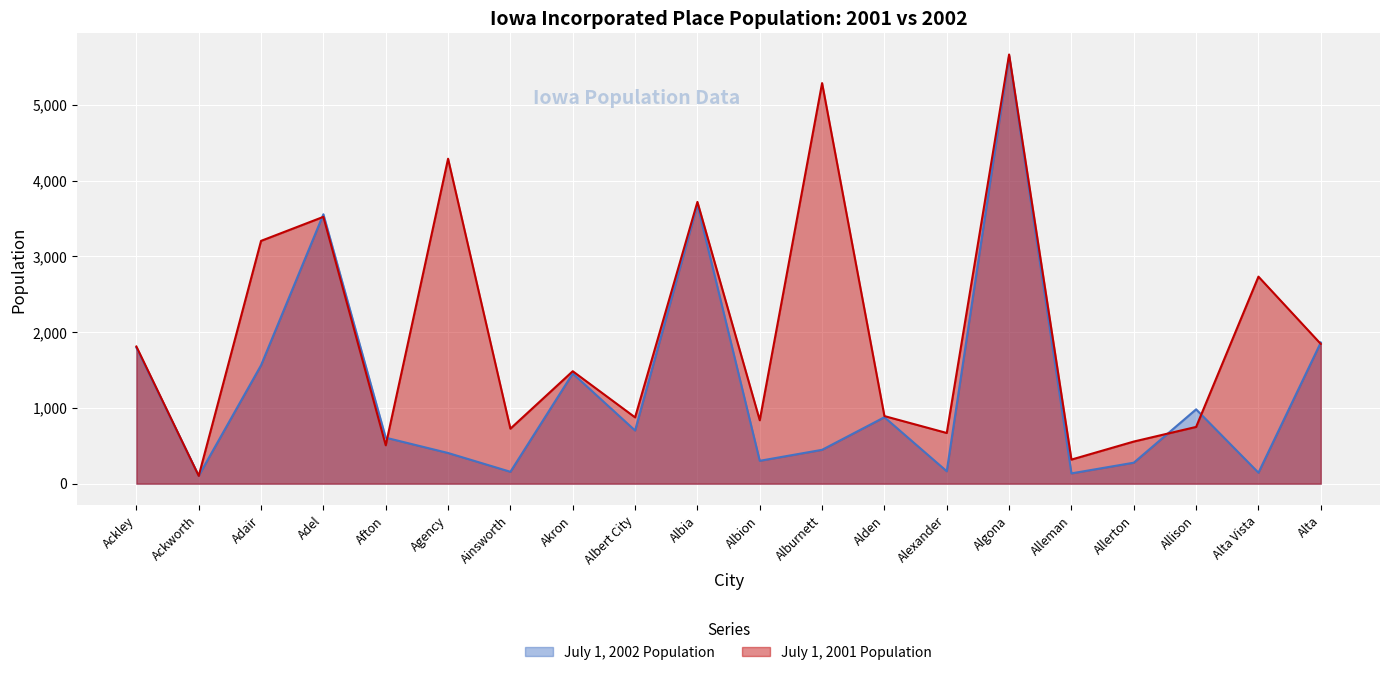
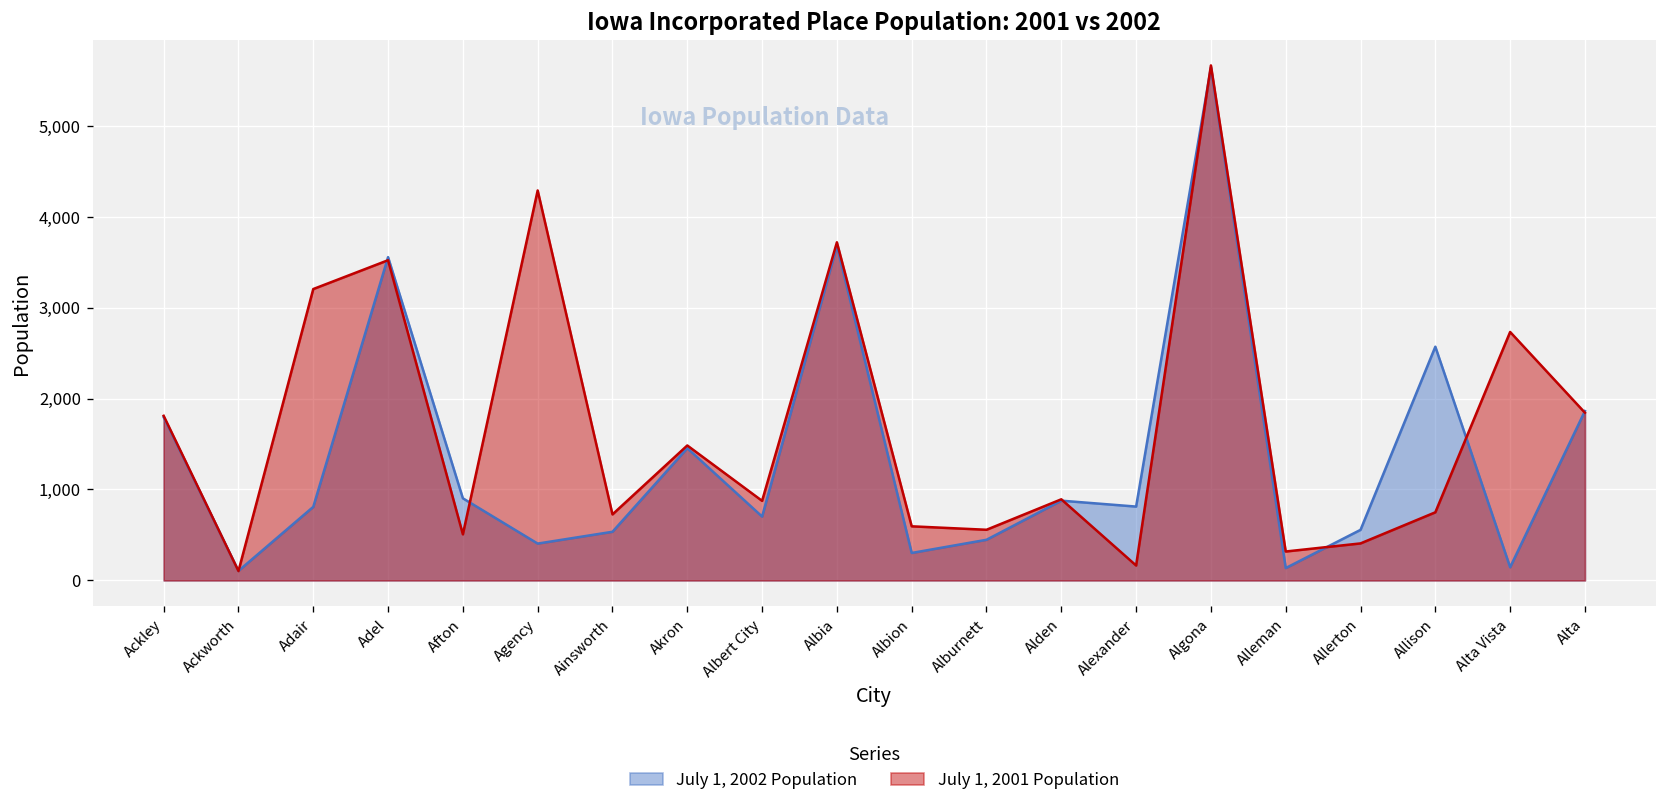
  {
    "July 1, 2002 Population": {
-     "Adair": "1,600",
+     "Adair": "800",
      "Adel": "3,600",
-     "Afton": "600",
+     "Afton": "900",
      "Agency": "400",
-     "Ainsworth": "200",
+     "Ainsworth": "500",
      "Albert City": "700",
      "Albia": "3,700",
      "Albion": "300",
      "Alburnett": "400",
-     "Alexander": "200",
+     "Alexander": "800",
      "Alleman": "100",
-     "Allerton": "300",
-     "Allison": "1,000",
+     "Allerton": "600",
+     "Allison": "2,600",
      "Alta Vista": "100"
    },
    "July 1, 2001 Population": {
      "Adair": "3,200",
      "Adel": "3,500",
      "Afton": "500",
      "Agency": "4,300",
      "Ainsworth": "700",
      "Albert City": "900",
      "Albia": "3,700",
-     "Albion": "800",
-     "Alburnett": "5,300",
-     "Alexander": "700",
+     "Albion": "600",
+     "Alburnett": "600",
+     "Alexander": "200",
      "Alleman": "300",
-     "Allerton": "600",
+     "Allerton": "400",
      "Allison": "700",
      "Alta Vista": "2,700"
    }
  }
